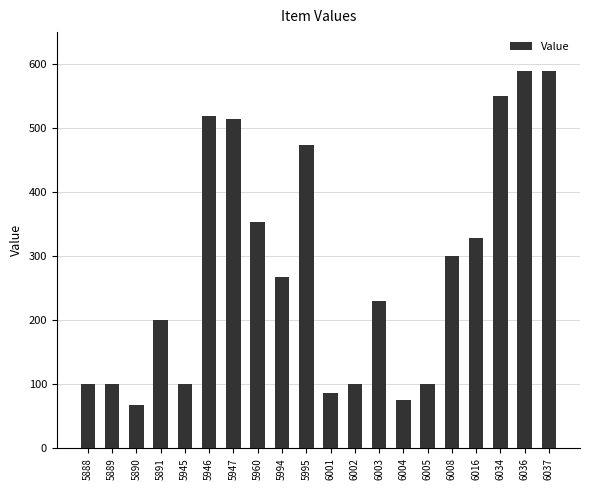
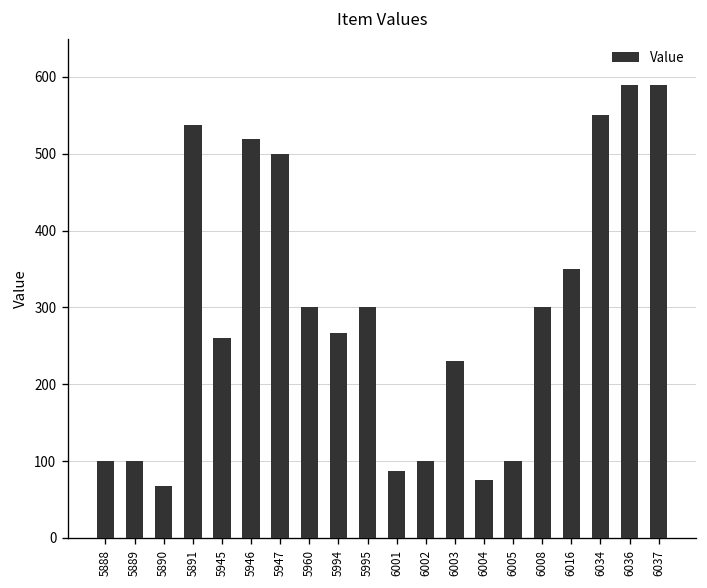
  {
    "5888": 100,
    "5889": 100,
    "5890": 70,
-   "5891": 200,
-   "5945": 100,
+   "5891": 540,
+   "5945": 260,
    "5946": 520,
-   "5947": 520,
-   "5960": 350,
+   "5947": 500,
+   "5960": 300,
    "5994": 270,
-   "5995": 470,
+   "5995": 300,
    "6001": 90,
    "6002": 100,
    "6003": 230,
    "6004": 80,
    "6005": 100,
    "6008": 300,
-   "6016": 330,
+   "6016": 350,
    "6034": 550,
    "6036": 590,
    "6037": 590
  }
